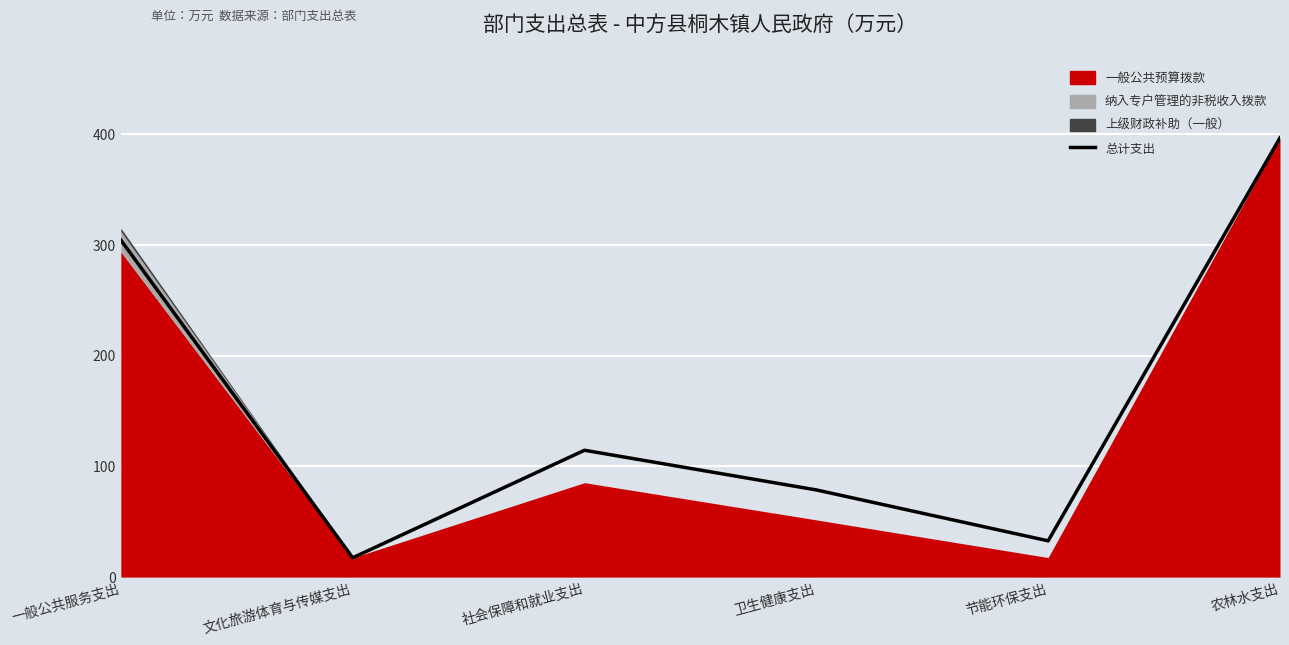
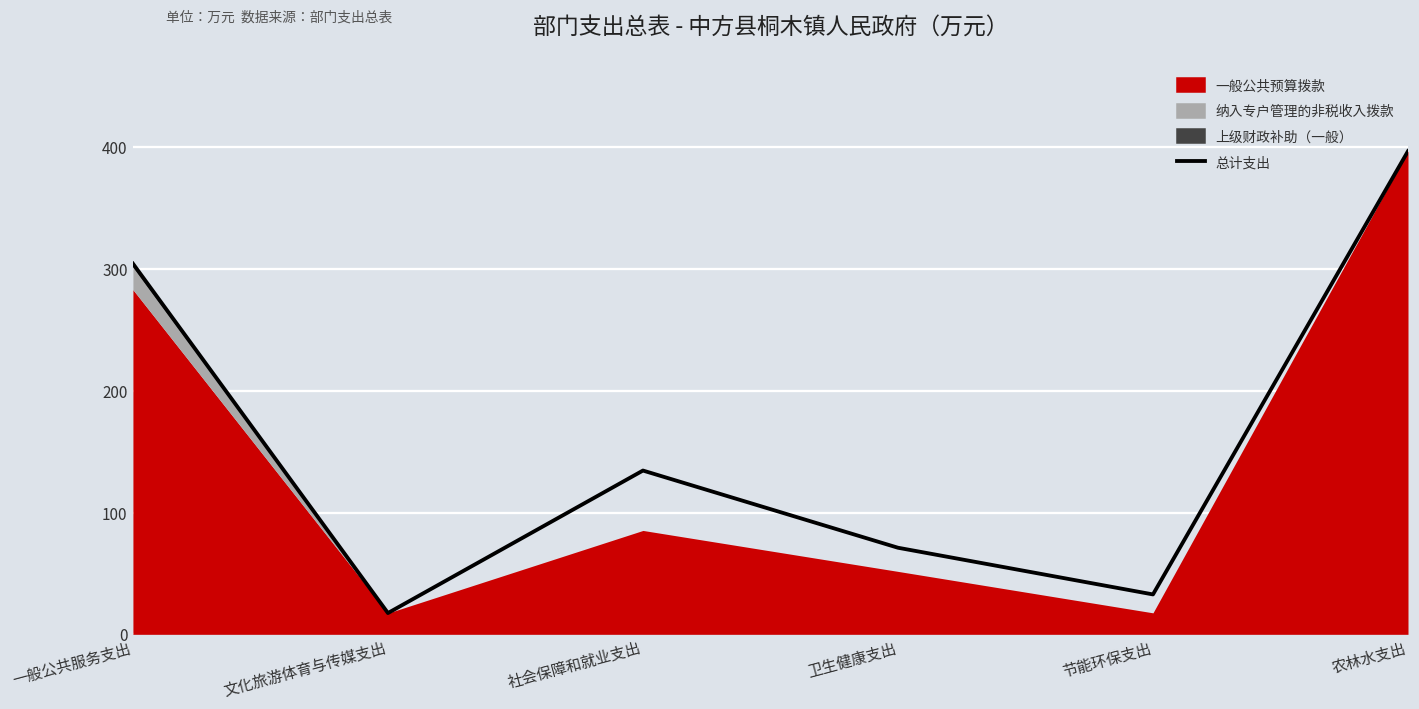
  {
    "一般公共预算拨款": {
-     "一般公共服务支出": 294
+     "一般公共服务支出": 283
    },
    "总计支出": {
-     "社会保障和就业支出": 115,
-     "卫生健康支出": 79,
+     "社会保障和就业支出": 135,
+     "卫生健康支出": 71,
      "节能环保支出": 33
    }
  }
